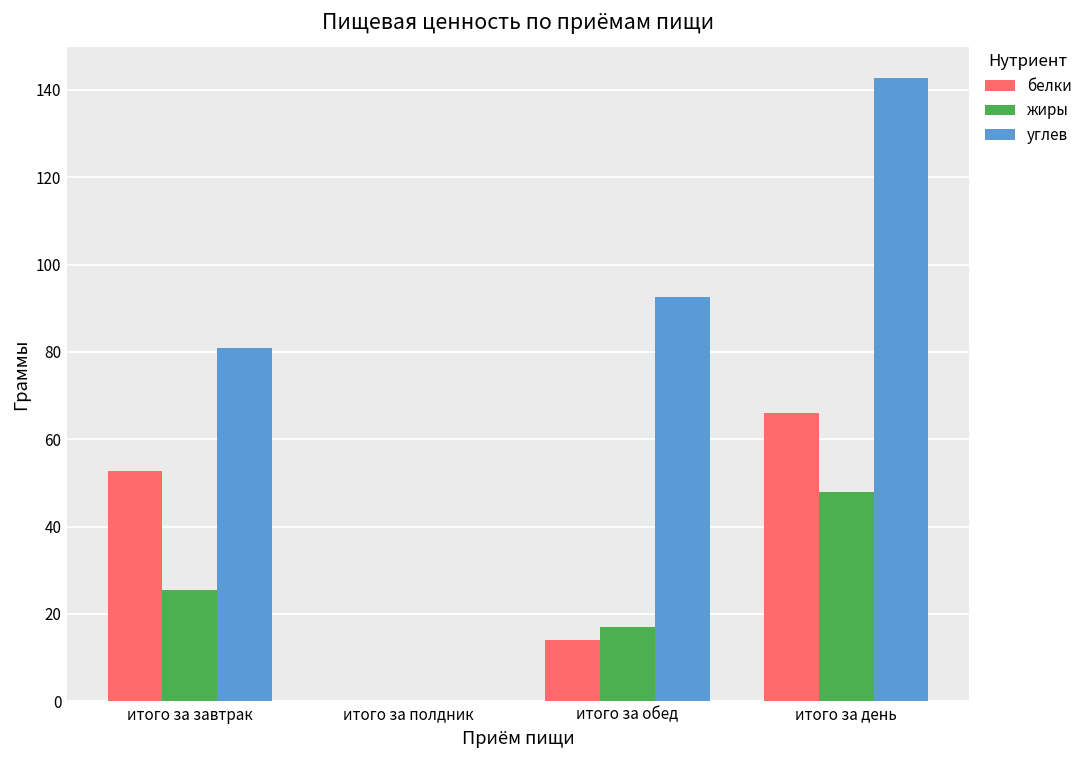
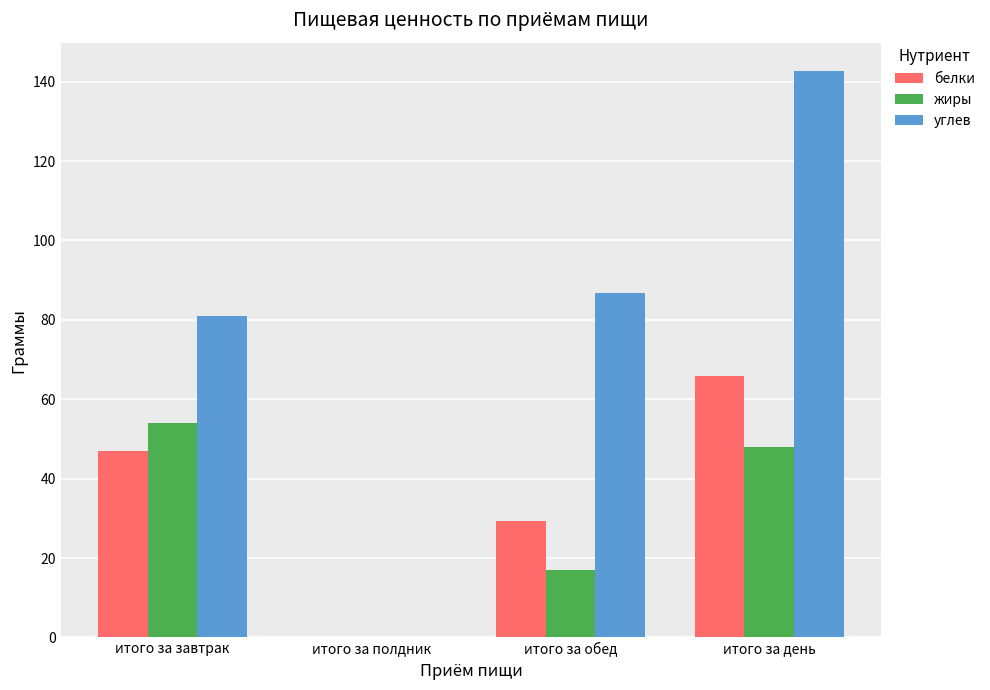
  {
    "белки": {
-     "итого за завтрак": 53,
+     "итого за завтрак": 47,
      "итого за полдник": 0,
-     "итого за обед": 14,
+     "итого за обед": 29,
      "итого за день": 66
    },
    "жиры": {
-     "итого за завтрак": 25,
+     "итого за завтрак": 54,
      "итого за полдник": 0,
      "итого за обед": 17,
      "итого за день": 48
    },
    "углев": {
      "итого за завтрак": 81,
      "итого за полдник": 0,
-     "итого за обед": 93,
+     "итого за обед": 87,
      "итого за день": 143
    }
  }
